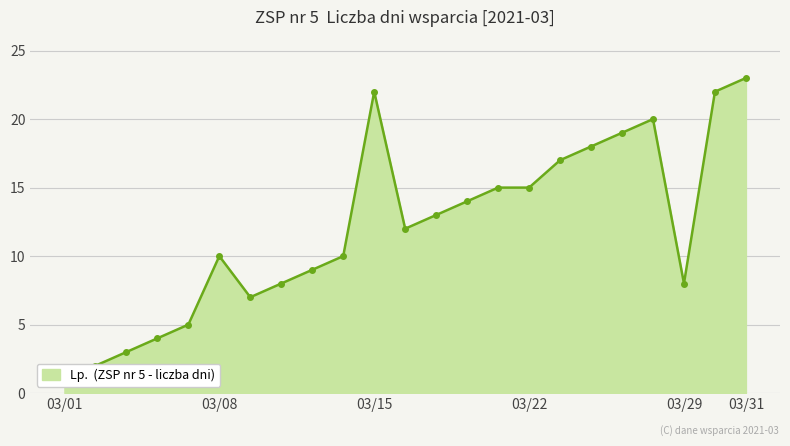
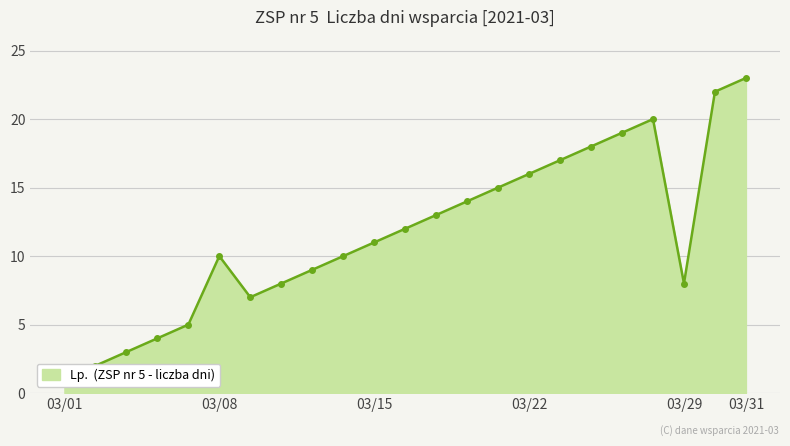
  {
    "03/08": 10,
-   "03/15": 22,
-   "03/22": 15,
+   "03/15": 11,
+   "03/22": 16,
    "03/29": 8,
    "03/31": 23
  }
